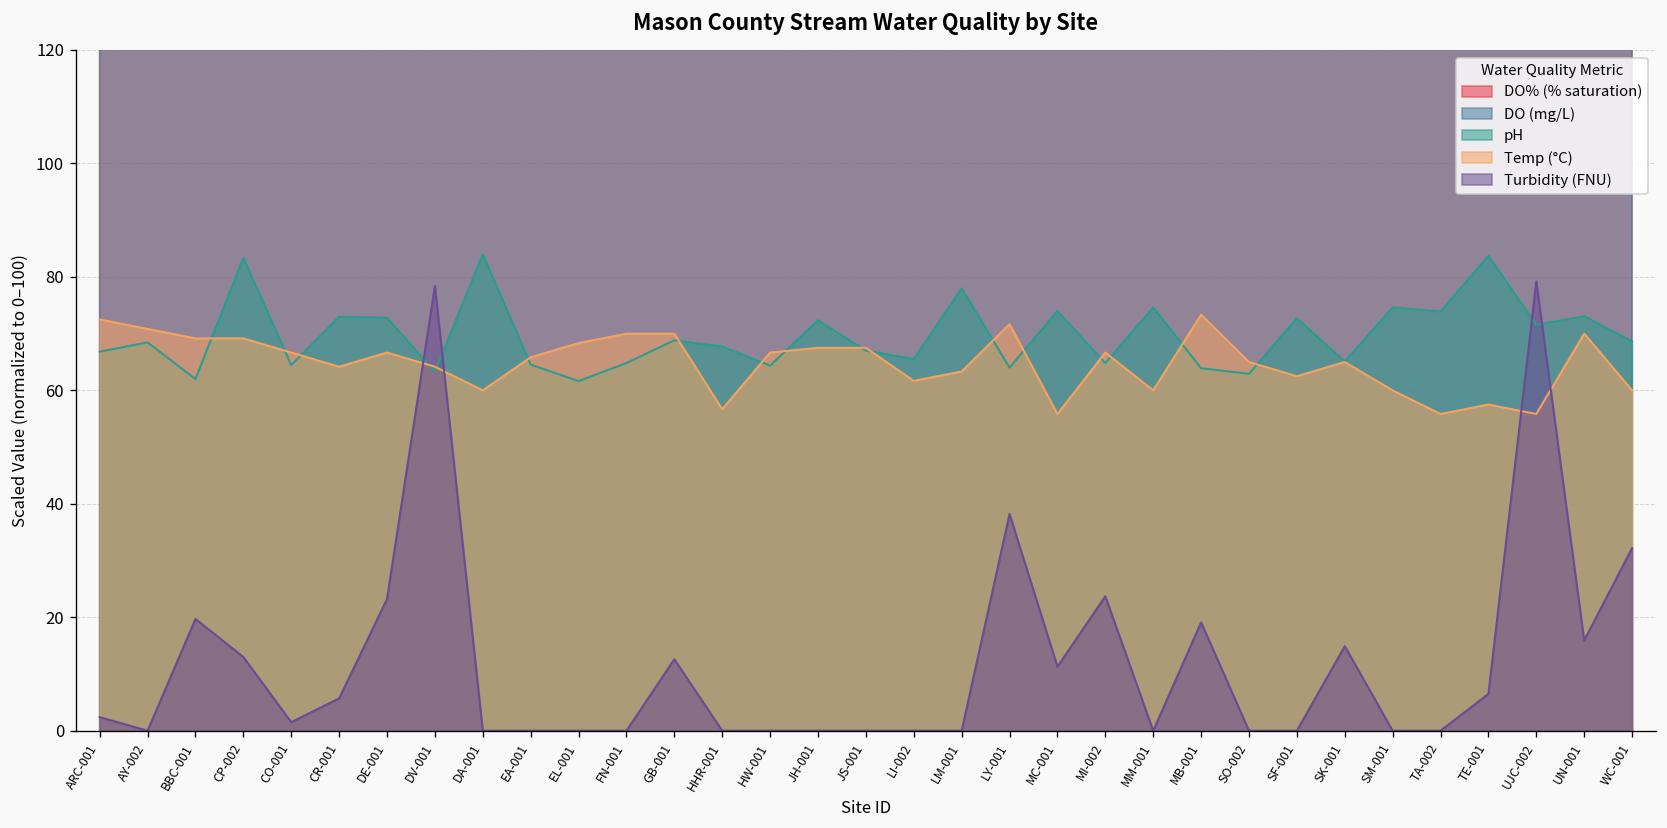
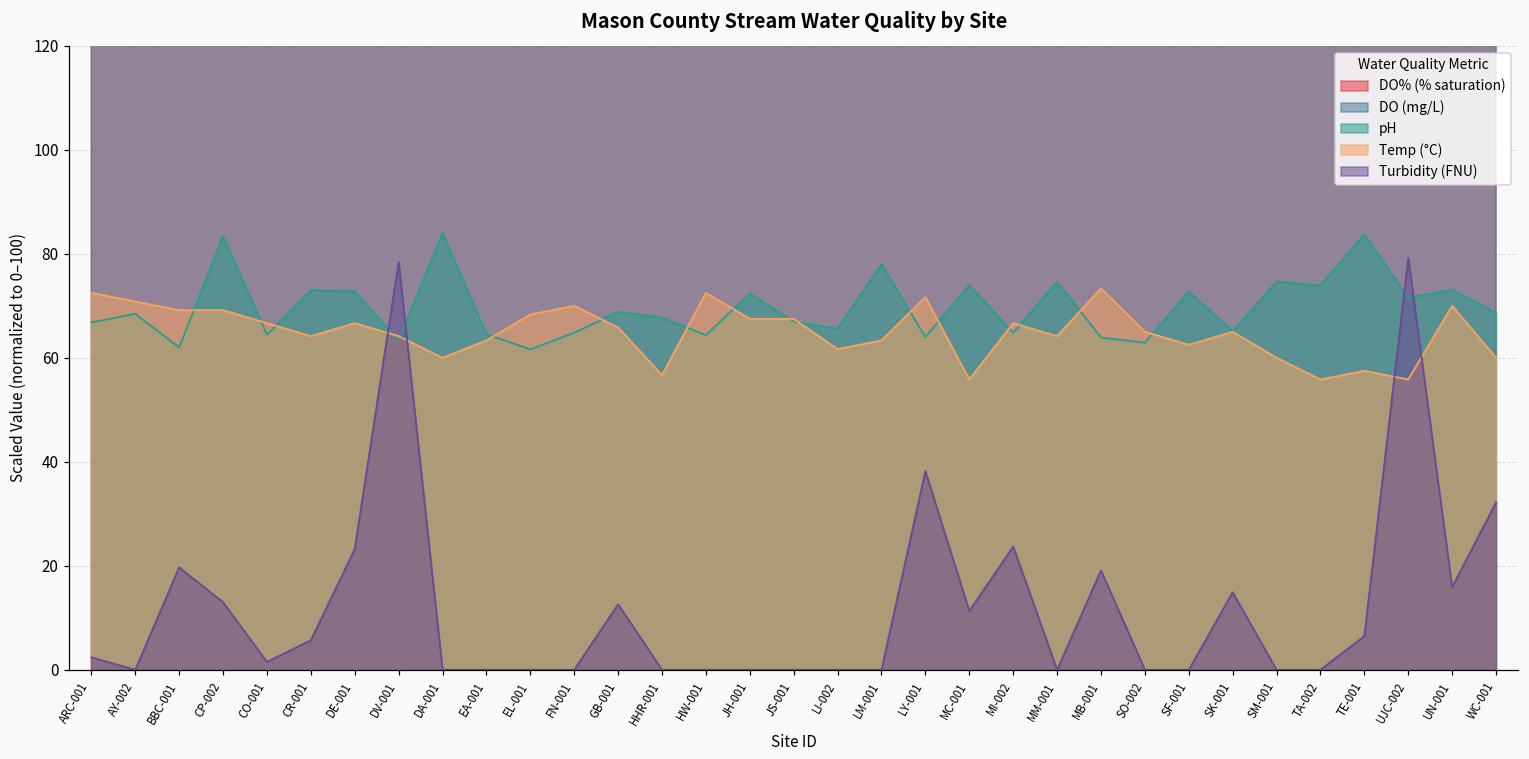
  {
    "Temp (°C)": {
      "ARC-001": 73,
      "AY-002": 71,
      "BBC-001": 69,
      "CP-002": 69,
      "CO-001": 67,
      "CR-001": 64,
      "DE-001": 67,
      "DV-001": 64,
      "DA-001": 60,
-     "EA-001": 66,
+     "EA-001": 63,
      "EL-001": 68,
      "FN-001": 70,
-     "GB-001": 70,
+     "GB-001": 66,
      "HHR-001": 57,
-     "HW-001": 67,
+     "HW-001": 73,
      "JH-001": 68,
      "LI-002": 62,
      "LM-001": 63,
      "LY-001": 72,
      "MC-001": 56,
      "MI-002": 67,
-     "MM-001": 60,
+     "MM-001": 64,
      "MB-001": 73,
      "SO-002": 65,
      "SF-001": 63,
      "SM-001": 60,
      "TA-002": 56,
      "TE-001": 58,
      "UJC-002": 56,
      "UN-001": 70,
      "WC-001": 60
    }
  }
